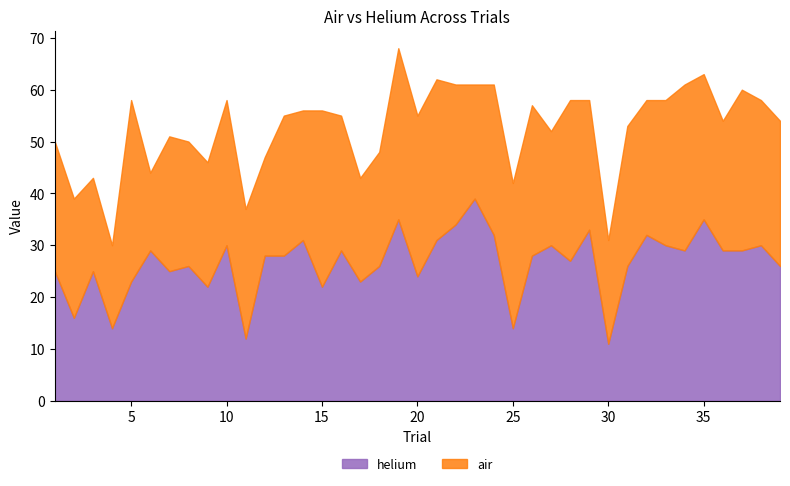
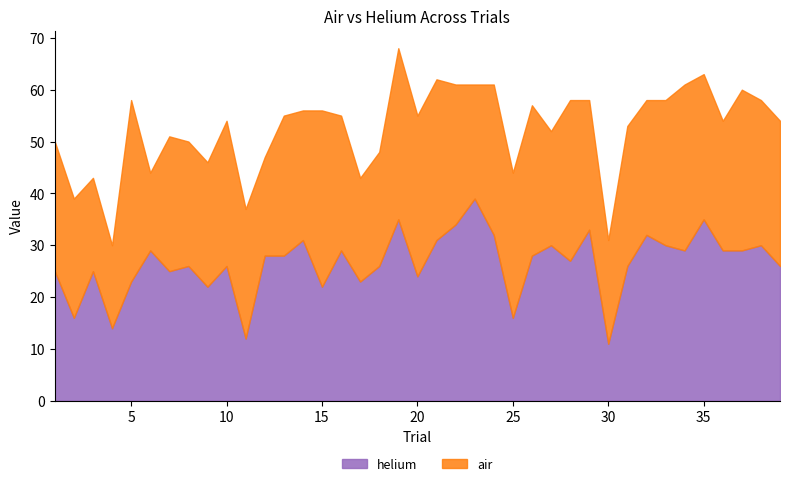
  {
    "helium": {
      "5": 23,
-     "10": 30,
+     "10": 26,
      "15": 22,
      "20": 24,
-     "25": 14,
+     "25": 16,
      "30": 11,
      "35": 35
    },
    "air": {
      "5": 35,
      "10": 28,
      "15": 34,
      "20": 31,
      "25": 28,
      "30": 20,
      "35": 28
    }
  }
